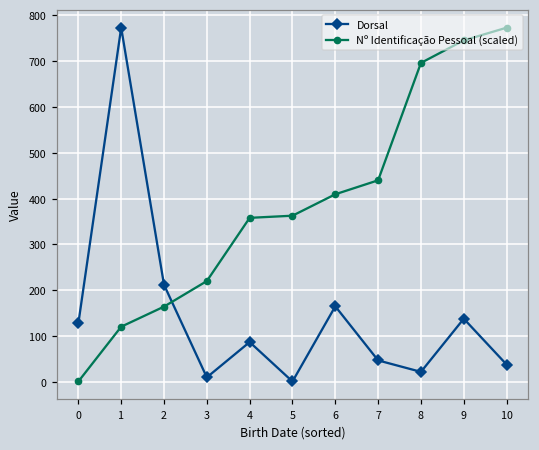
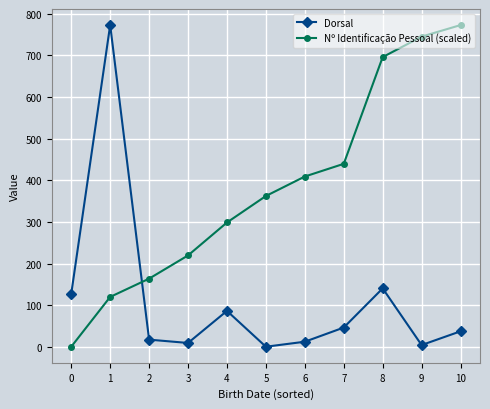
  {
    "Dorsal": {
      "0": 130,
      "1": 770,
-     "2": 210,
+     "2": 20,
      "3": 10,
      "4": 90,
      "5": 0,
-     "6": 170,
+     "6": 10,
      "7": 50,
-     "8": 20,
-     "9": 140,
+     "8": 140,
+     "9": 10,
      "10": 40
    },
    "Nº Identificação Pessoal (scaled)": {
      "0": 0,
      "1": 120,
      "2": 160,
      "3": 220,
-     "4": 360,
+     "4": 300,
      "5": 360,
      "6": 410,
      "7": 440,
      "8": 700
    }
  }
